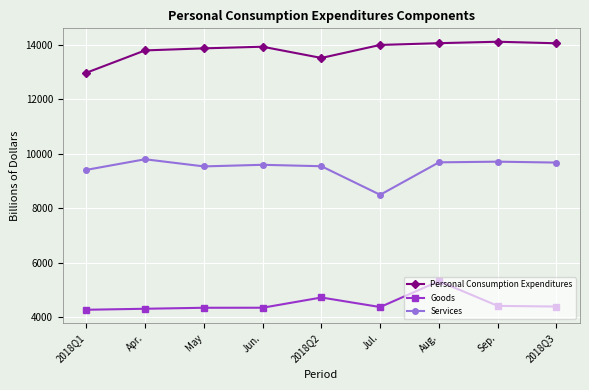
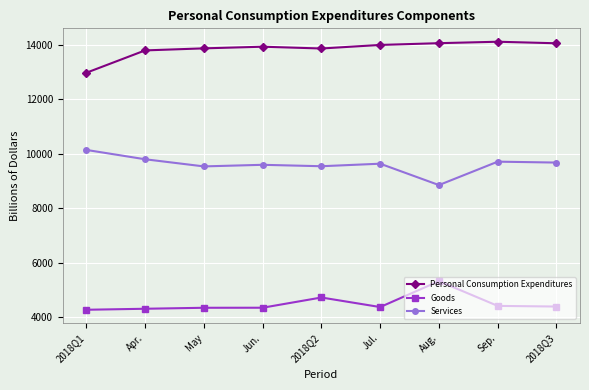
  {
    "Personal Consumption Expenditures": {
      "2018Q1": 13000,
      "Apr.": 13800,
      "May": 13900,
      "Jun.": 13900,
-     "2018Q2": 13500,
+     "2018Q2": 13900,
      "Jul.": 14000,
      "Aug.": 14100,
      "Sep.": 14100,
      "2018Q3": 14100
    },
    "Goods": {
      "2018Q1": 4300,
      "Apr.": 4300,
      "May": 4300,
      "Jun.": 4300,
      "2018Q2": 4700,
      "Jul.": 4400
    },
    "Services": {
-     "2018Q1": 9400,
+     "2018Q1": 10100,
      "Apr.": 9800,
      "May": 9500,
      "Jun.": 9600,
      "2018Q2": 9500,
-     "Jul.": 8500,
-     "Aug.": 9700,
+     "Jul.": 9600,
+     "Aug.": 8900,
      "Sep.": 9700,
      "2018Q3": 9700
    }
  }
